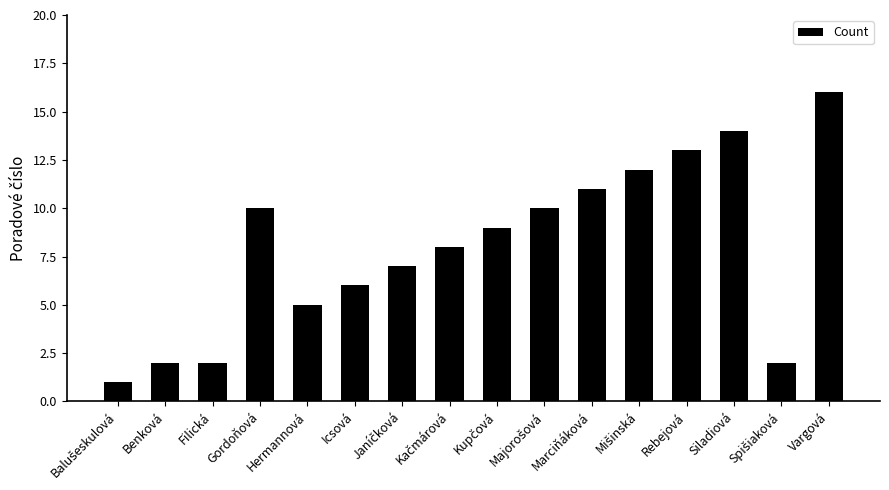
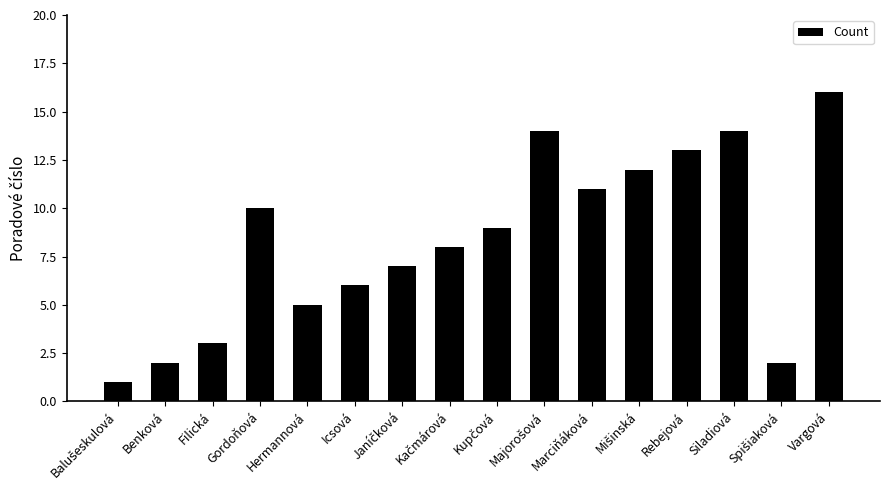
  {
    "Balušeskulová": 1,
    "Benková": 2,
-   "Filická": 2,
+   "Filická": 3,
    "Gordoňová": 10,
    "Hermannová": 5,
    "Icsová": 6,
    "Janíčková": 7,
    "Kačmárová": 8,
    "Kupčová": 9,
-   "Majorošová": 10,
+   "Majorošová": 14,
    "Marciňáková": 11,
    "Mišinská": 12,
    "Rebejová": 13,
    "Siladiová": 14,
    "Spišiaková": 2,
    "Vargová": 16
  }
